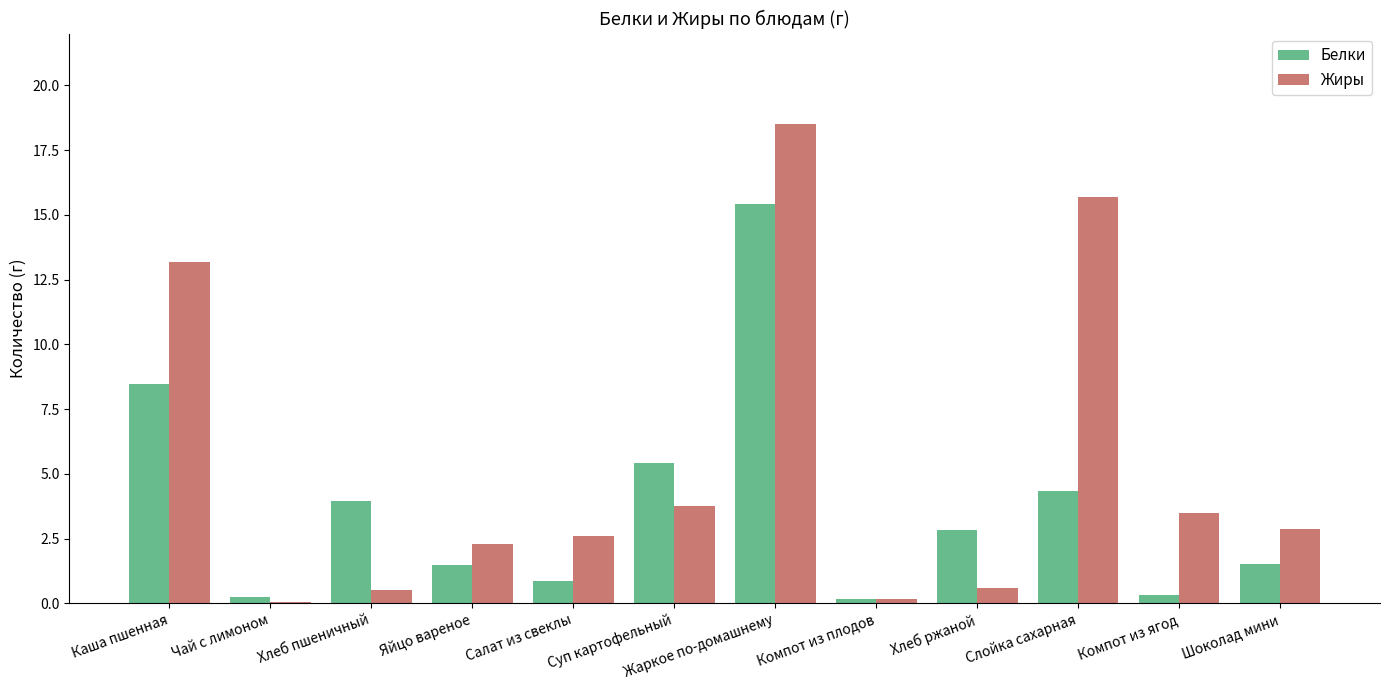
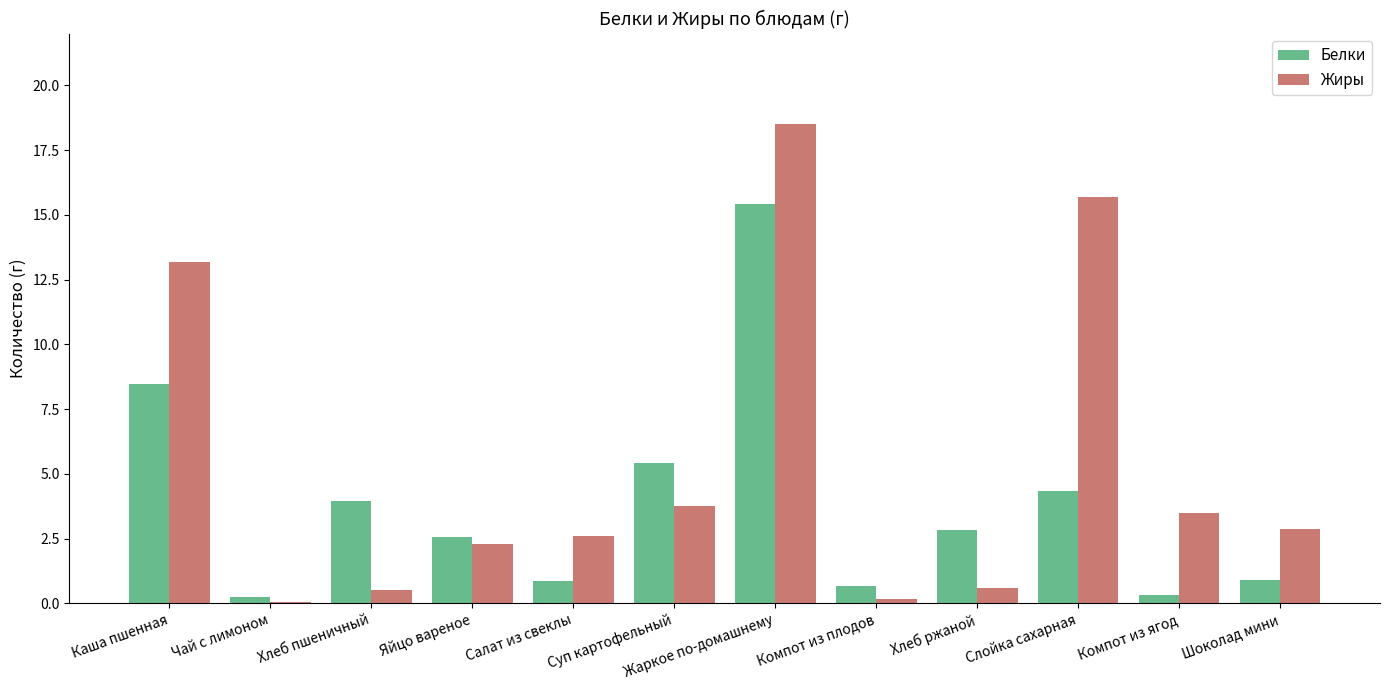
  {
    "Белки": {
      "Каша пшенная": 8.5,
      "Чай с лимоном": 0.3,
      "Хлеб пшеничный": 4.0,
-     "Яйцо вареное": 1.5,
+     "Яйцо вареное": 2.6,
      "Салат из свеклы": 0.9,
      "Суп картофельный": 5.4,
      "Жаркое по-домашнему": 15.4,
-     "Компот из плодов": 0.2,
+     "Компот из плодов": 0.7,
      "Хлеб ржаной": 2.8,
      "Слойка сахарная": 4.3,
      "Компот из ягод": 0.3,
-     "Шоколад мини": 1.5
+     "Шоколад мини": 0.9
    },
    "Жиры": {
      "Каша пшенная": 13.2,
      "Хлеб пшеничный": 0.5,
      "Яйцо вареное": 2.3,
      "Салат из свеклы": 2.6,
      "Суп картофельный": 3.8,
      "Жаркое по-домашнему": 18.5,
      "Компот из плодов": 0.2,
      "Хлеб ржаной": 0.6,
      "Слойка сахарная": 15.7,
      "Компот из ягод": 3.5,
      "Шоколад мини": 2.9
    }
  }
